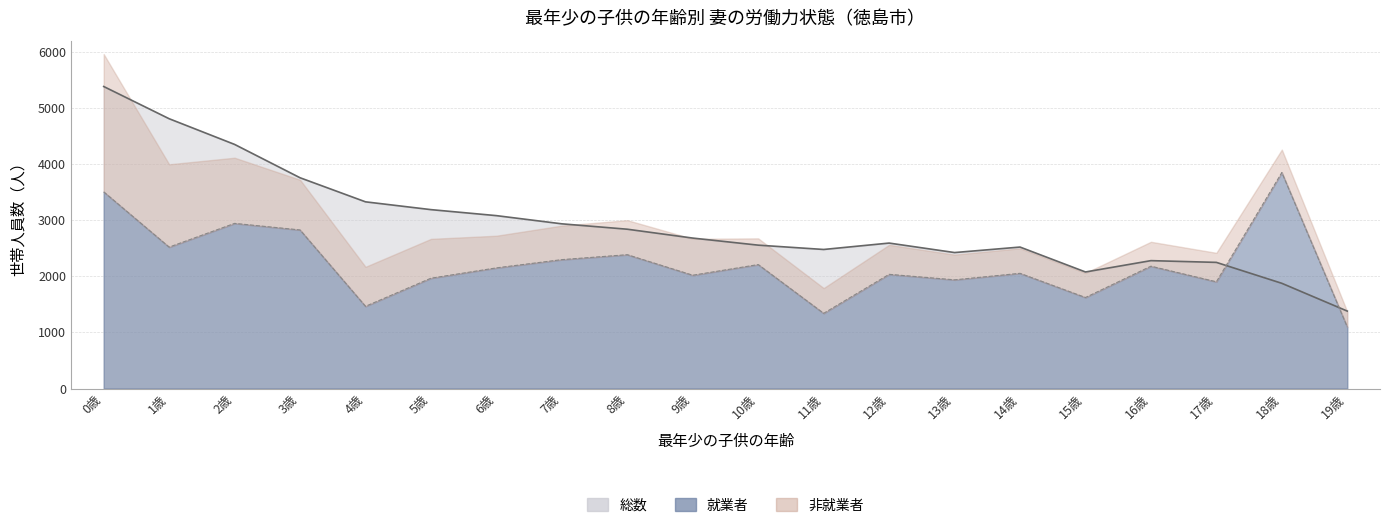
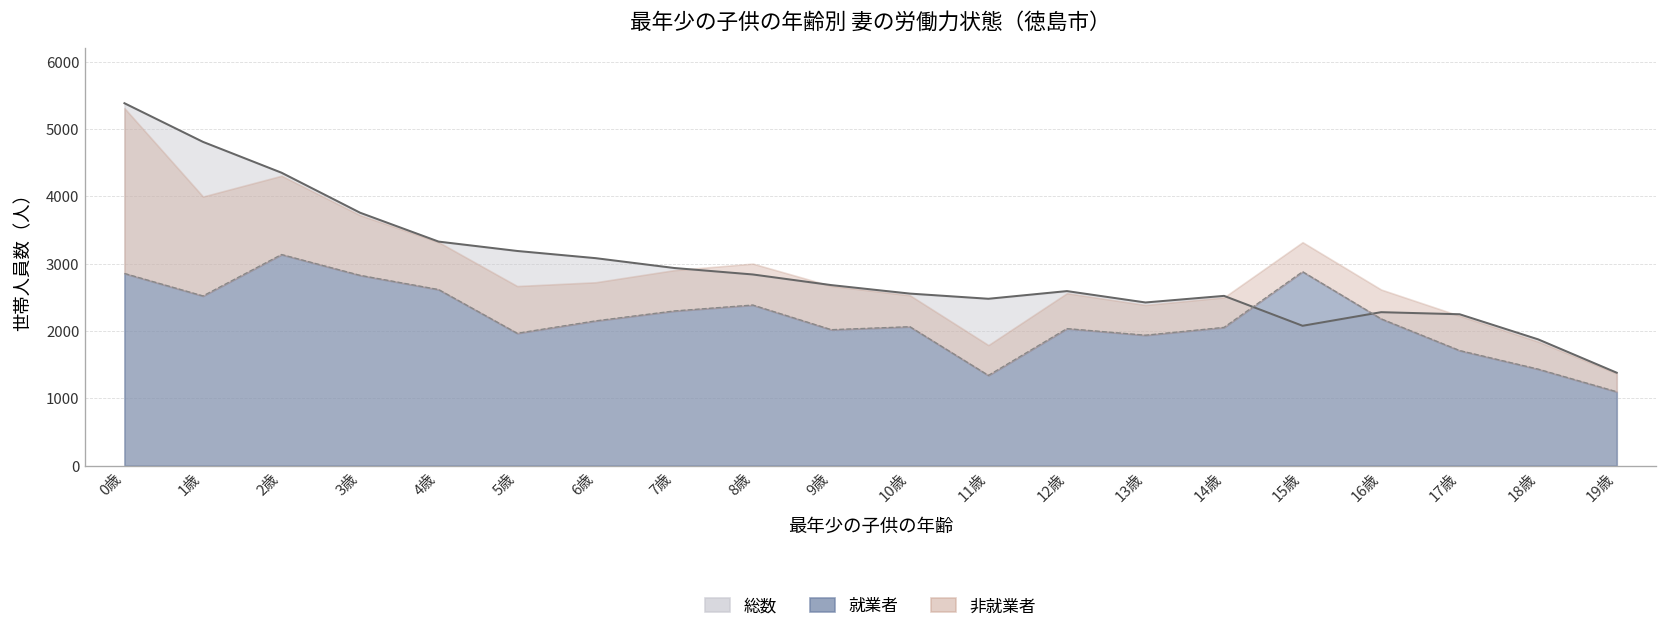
  {
    "就業者": {
-     "0歳": 3500,
+     "0歳": 2900,
      "1歳": 2500,
-     "2歳": 2900,
+     "2歳": 3100,
      "3歳": 2800,
-     "4歳": 1500,
+     "4歳": 2600,
      "5歳": 2000,
      "6歳": 2200,
      "7歳": 2300,
      "8歳": 2400,
      "9歳": 2000,
-     "10歳": 2200,
+     "10歳": 2100,
      "11歳": 1300,
      "12歳": 2000,
      "13歳": 1900,
      "14歳": 2100,
-     "15歳": 1600,
+     "15歳": 2900,
      "16歳": 2200,
-     "17歳": 1900,
-     "18歳": 3800,
+     "17歳": 1700,
+     "18歳": 1400,
      "19歳": 1100
    }
  }
